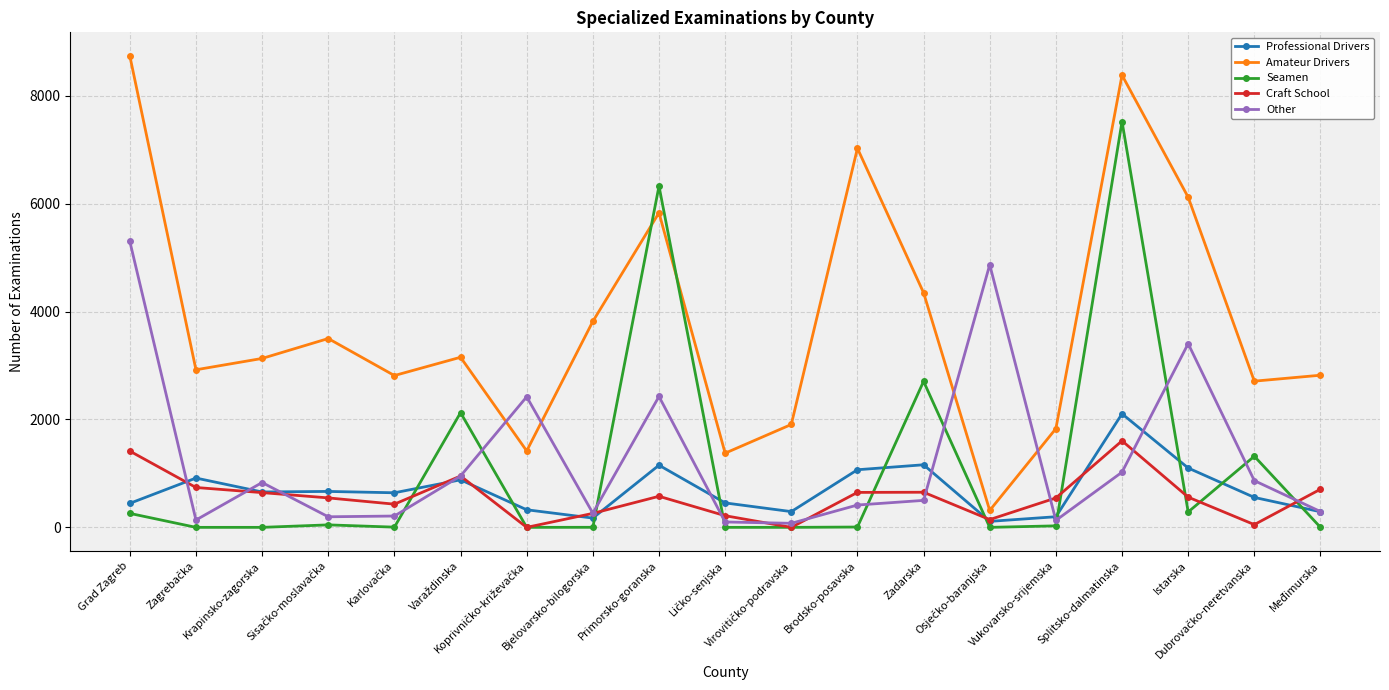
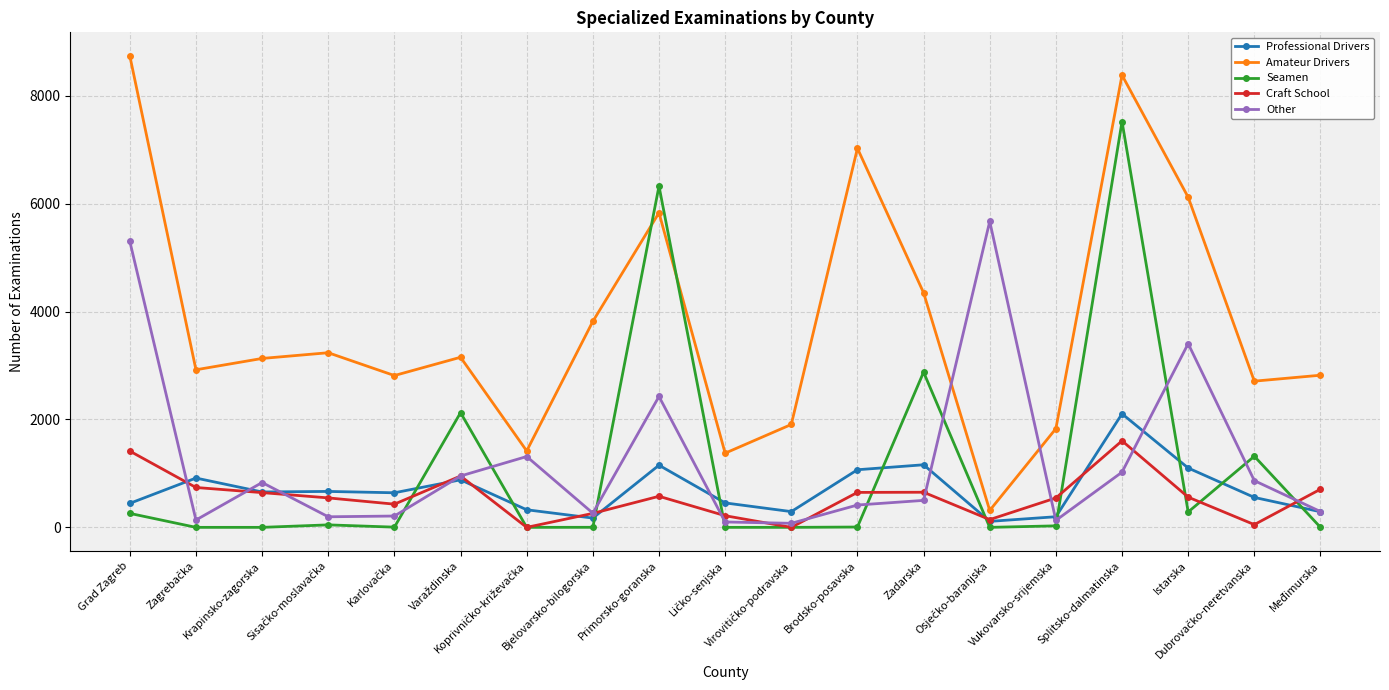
  {
    "Professional Drivers": {
      "Grad Zagreb": 400,
      "Zagrebačka": 900,
      "Sisačko-moslavačka": 700,
      "Karlovačka": 600,
      "Varaždinska": 900,
      "Koprivničko-križevačka": 300,
      "Bjelovarsko-bilogorska": 200,
      "Primorsko-goranska": 1200,
      "Ličko-senjska": 500,
      "Virovitičko-podravska": 300,
      "Brodsko-posavska": 1100,
      "Zadarska": 1200,
      "Vukovarsko-srijemska": 200,
      "Splitsko-dalmatinska": 2100,
      "Istarska": 1100,
      "Dubrovačko-neretvanska": 600
    },
    "Amateur Drivers": {
      "Grad Zagreb": 8700,
      "Zagrebačka": 2900,
      "Krapinsko-zagorska": 3100,
-     "Sisačko-moslavačka": 3500,
+     "Sisačko-moslavačka": 3200,
      "Karlovačka": 2800,
      "Varaždinska": 3200,
      "Koprivničko-križevačka": 1400,
      "Bjelovarsko-bilogorska": 3800,
      "Primorsko-goranska": 5800,
      "Ličko-senjska": 1400,
      "Virovitičko-podravska": 1900,
      "Brodsko-posavska": 7000,
      "Zadarska": 4300,
      "Osječko-baranjska": 300,
      "Vukovarsko-srijemska": 1800,
      "Splitsko-dalmatinska": 8400,
      "Istarska": 6100,
      "Dubrovačko-neretvanska": 2700,
      "Međimurska": 2800
    },
    "Seamen": {
      "Grad Zagreb": 300,
      "Zagrebačka": 0,
      "Krapinsko-zagorska": 0,
      "Sisačko-moslavačka": 0,
      "Karlovačka": 0,
      "Varaždinska": 2100,
      "Bjelovarsko-bilogorska": 0,
      "Primorsko-goranska": 6300,
      "Ličko-senjska": 0,
      "Brodsko-posavska": 0,
-     "Zadarska": 2700,
+     "Zadarska": 2900,
      "Osječko-baranjska": 0,
      "Vukovarsko-srijemska": 0,
      "Splitsko-dalmatinska": 7500,
      "Istarska": 300,
      "Dubrovačko-neretvanska": 1300,
      "Međimurska": 0
    },
    "Craft School": {
      "Grad Zagreb": 1400,
      "Zagrebačka": 700,
      "Sisačko-moslavačka": 500,
      "Karlovačka": 400,
      "Primorsko-goranska": 600,
      "Ličko-senjska": 200,
      "Brodsko-posavska": 600,
      "Zadarska": 700,
      "Vukovarsko-srijemska": 500,
      "Splitsko-dalmatinska": 1600,
      "Istarska": 600,
      "Dubrovačko-neretvanska": 100,
      "Međimurska": 700
    },
    "Other": {
      "Grad Zagreb": 5300,
      "Zagrebačka": 100,
      "Krapinsko-zagorska": 800,
      "Sisačko-moslavačka": 200,
      "Karlovačka": 200,
-     "Koprivničko-križevačka": 2400,
+     "Koprivničko-križevačka": 1300,
      "Primorsko-goranska": 2400,
      "Ličko-senjska": 100,
      "Virovitičko-podravska": 100,
      "Brodsko-posavska": 400,
      "Zadarska": 500,
-     "Osječko-baranjska": 4900,
+     "Osječko-baranjska": 5700,
      "Vukovarsko-srijemska": 100,
      "Splitsko-dalmatinska": 1000,
      "Istarska": 3400,
      "Dubrovačko-neretvanska": 900
    }
  }
